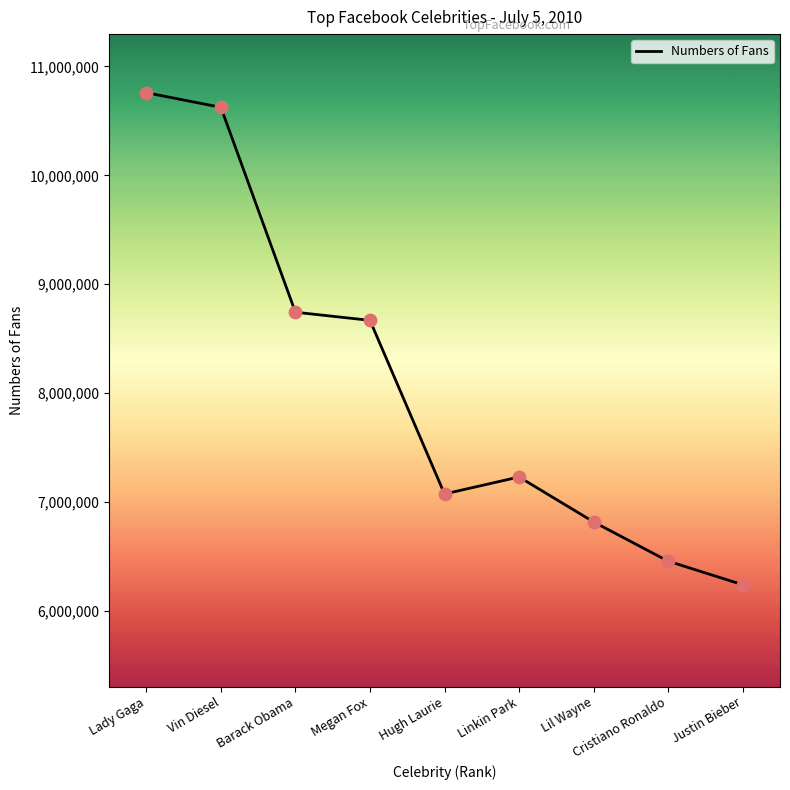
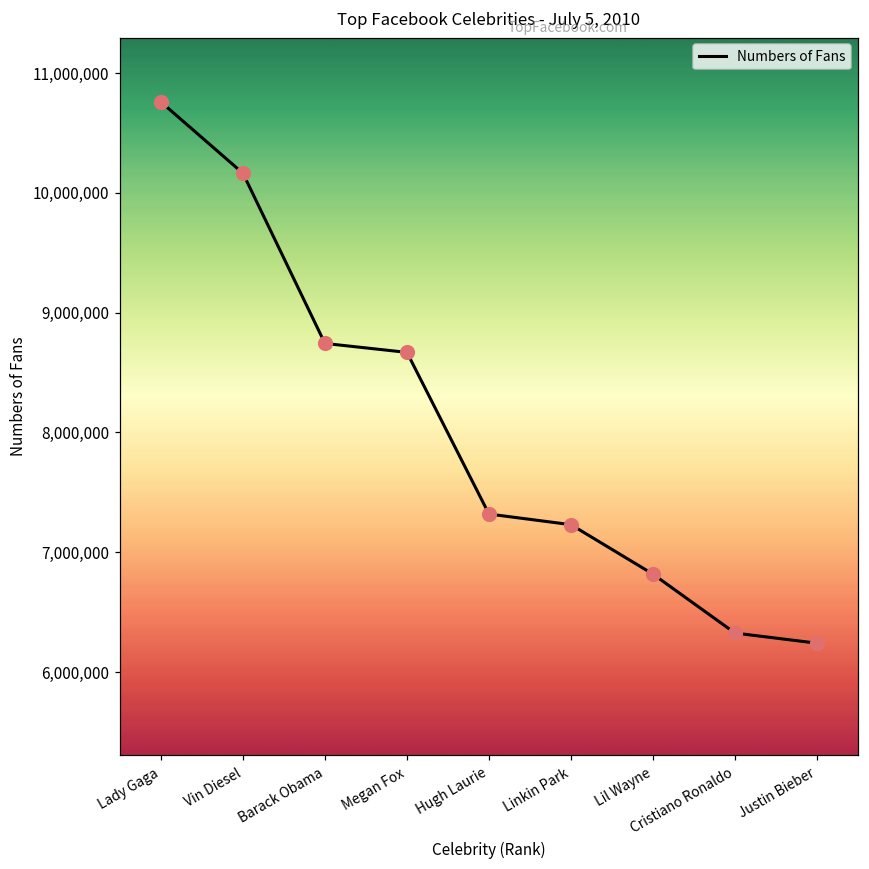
  {
    "Lady Gaga": "10,760,000",
-   "Vin Diesel": "10,630,000",
+   "Vin Diesel": "10,160,000",
    "Barack Obama": "8,740,000",
    "Megan Fox": "8,670,000",
-   "Hugh Laurie": "7,070,000",
+   "Hugh Laurie": "7,320,000",
    "Linkin Park": "7,230,000",
    "Lil Wayne": "6,820,000",
-   "Cristiano Ronaldo": "6,460,000",
+   "Cristiano Ronaldo": "6,330,000",
    "Justin Bieber": "6,240,000"
  }
